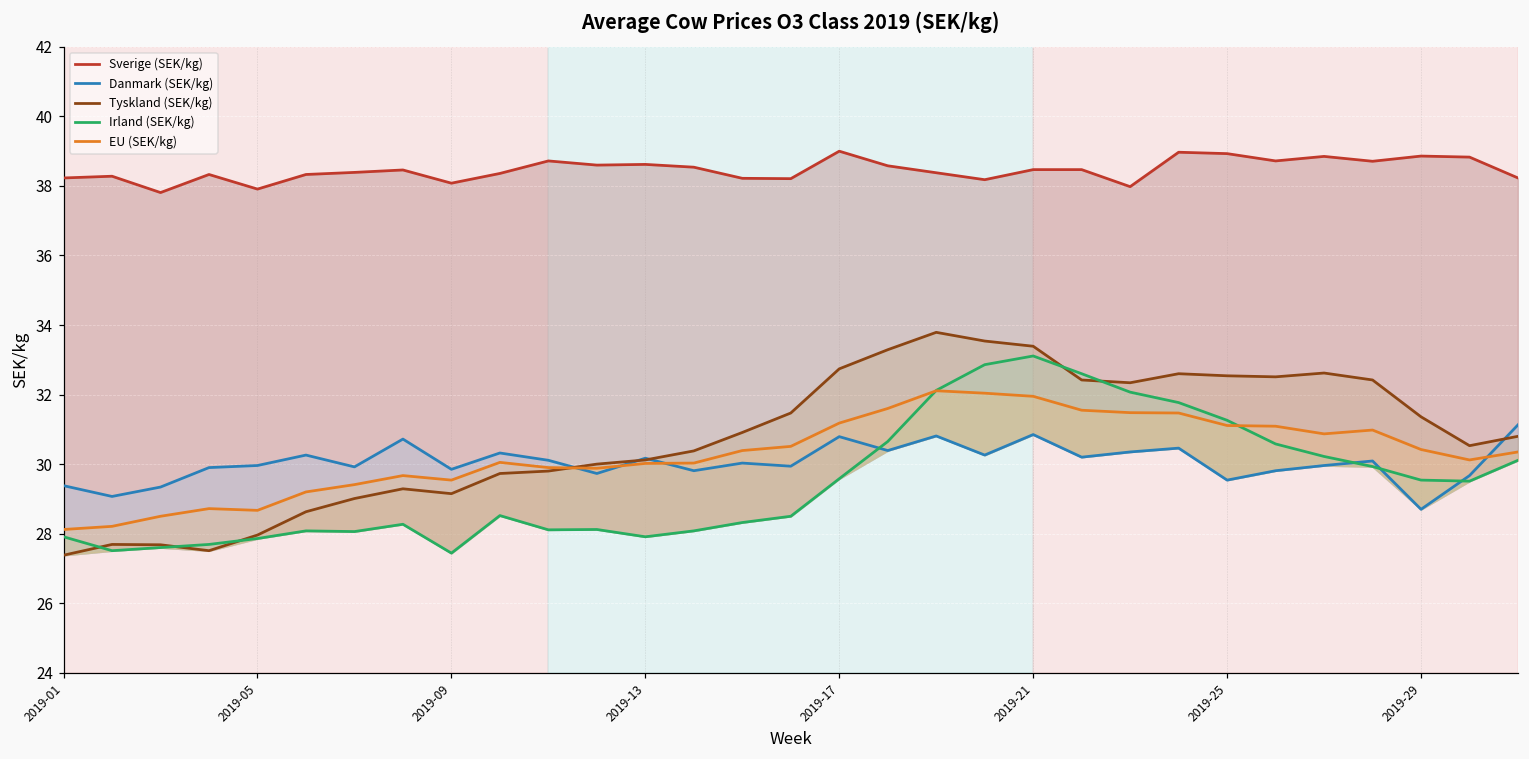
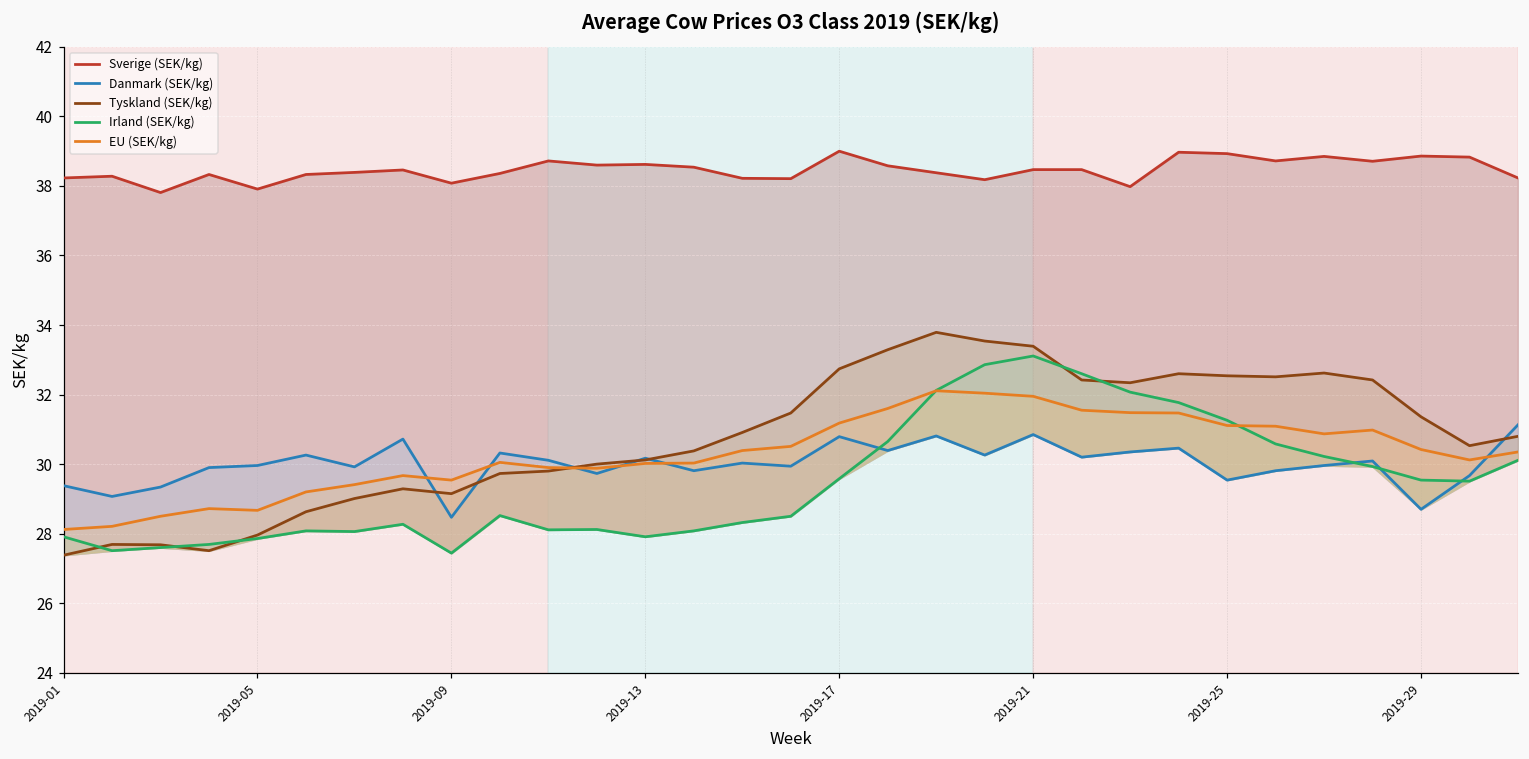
  {
    "Danmark (SEK/kg)": {
      "2019-01": 29.4,
      "2019-05": 30.0,
-     "2019-09": 29.9,
+     "2019-09": 28.5,
      "2019-17": 30.8,
      "2019-21": 30.9,
      "2019-25": 29.5,
      "2019-29": 28.7
    },
    "Irland (SEK/kg)": {
      "2019-01": 27.9,
      "2019-05": 27.9,
      "2019-09": 27.4,
      "2019-13": 27.9,
      "2019-17": 29.6,
      "2019-21": 33.1,
      "2019-25": 31.3,
      "2019-29": 29.5
    },
    "EU (SEK/kg)": {
      "2019-01": 28.1,
      "2019-05": 28.7,
      "2019-09": 29.5,
      "2019-13": 30.0,
      "2019-17": 31.2,
      "2019-21": 32.0,
      "2019-25": 31.1,
      "2019-29": 30.4
    }
  }
